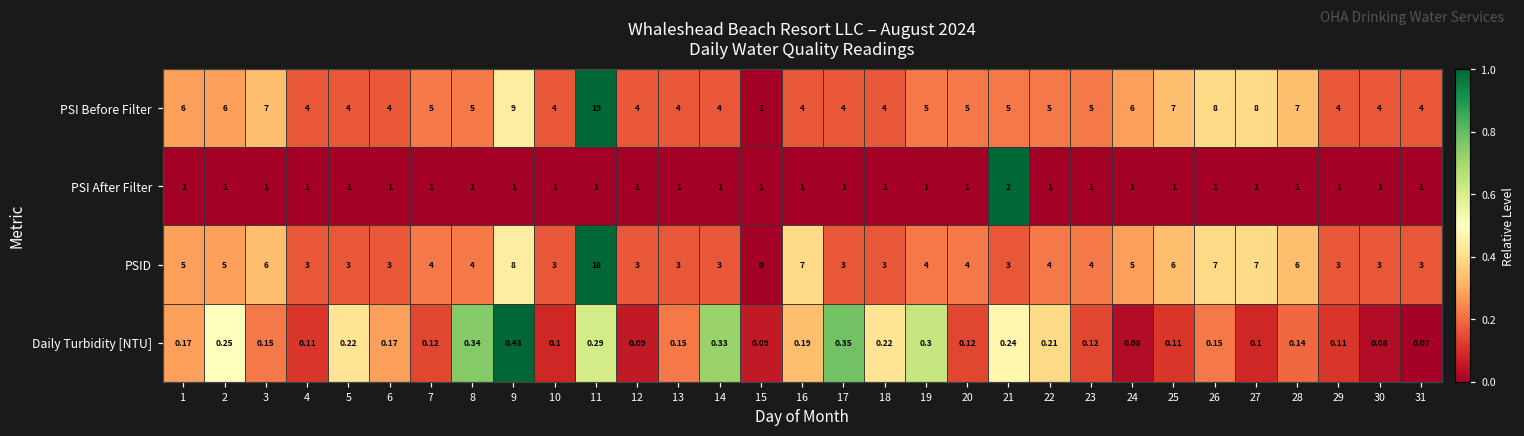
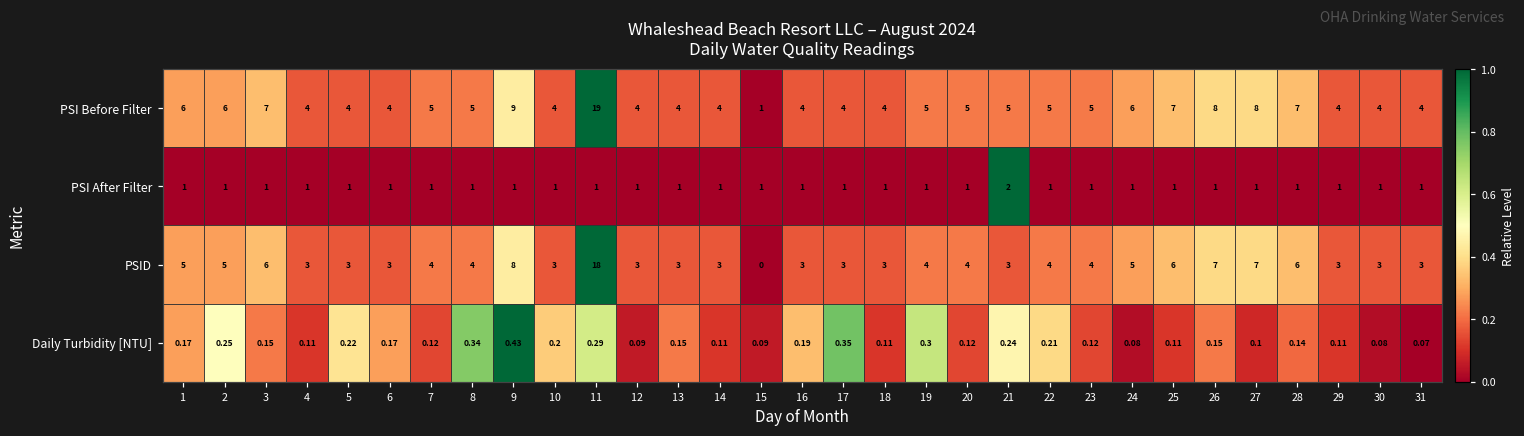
  {
    "PSI Before Filter": {
      "1": 6,
      "2": 6,
      "3": 7,
      "4": 4,
      "5": 4,
      "6": 4,
      "7": 5,
      "8": 5,
      "9": 9,
      "10": 4,
      "11": 19,
      "12": 4,
      "13": 4,
      "14": 4,
      "15": 1,
      "16": 4,
      "17": 4,
      "18": 4,
      "19": 5,
      "20": 5,
      "21": 5,
      "22": 5,
      "23": 5,
      "24": 6,
      "25": 7,
      "26": 8,
      "27": 8,
      "28": 7,
      "29": 4,
      "30": 4,
      "31": 4
    },
    "PSI After Filter": {
      "1": 1,
      "2": 1,
      "3": 1,
      "4": 1,
      "5": 1,
      "6": 1,
      "7": 1,
      "8": 1,
      "9": 1,
      "10": 1,
      "11": 1,
      "12": 1,
      "13": 1,
      "14": 1,
      "15": 1,
      "16": 1,
      "17": 1,
      "18": 1,
      "19": 1,
      "20": 1,
      "21": 2,
      "22": 1,
      "23": 1,
      "24": 1,
      "25": 1,
      "26": 1,
      "27": 1,
      "28": 1,
      "29": 1,
      "30": 1,
      "31": 1
    },
    "PSID": {
      "1": 5,
      "2": 5,
      "3": 6,
      "4": 3,
      "5": 3,
      "6": 3,
      "7": 4,
      "8": 4,
      "9": 8,
      "10": 3,
      "11": 18,
      "12": 3,
      "13": 3,
      "14": 3,
      "15": 0,
-     "16": 7,
+     "16": 3,
      "17": 3,
      "18": 3,
      "19": 4,
      "20": 4,
      "21": 3,
      "22": 4,
      "23": 4,
      "24": 5,
      "25": 6,
      "26": 7,
      "27": 7,
      "28": 6,
      "29": 3,
      "30": 3,
      "31": 3
    },
    "Daily Turbidity [NTU]": {
      "1": 0.17,
      "2": 0.25,
      "3": 0.15,
      "4": 0.11,
      "5": 0.22,
      "6": 0.17,
      "7": 0.12,
      "8": 0.34,
      "9": 0.43,
-     "10": 0.1,
+     "10": 0.2,
      "11": 0.29,
      "12": 0.09,
      "13": 0.15,
-     "14": 0.33,
+     "14": 0.11,
      "15": 0.09,
      "16": 0.19,
      "17": 0.35,
-     "18": 0.22,
+     "18": 0.11,
      "19": 0.3,
      "20": 0.12,
      "21": 0.24,
      "22": 0.21,
      "23": 0.12,
      "24": 0.08,
      "25": 0.11,
      "26": 0.15,
      "27": 0.1,
      "28": 0.14,
      "29": 0.11,
      "30": 0.08,
      "31": 0.07
    }
  }
